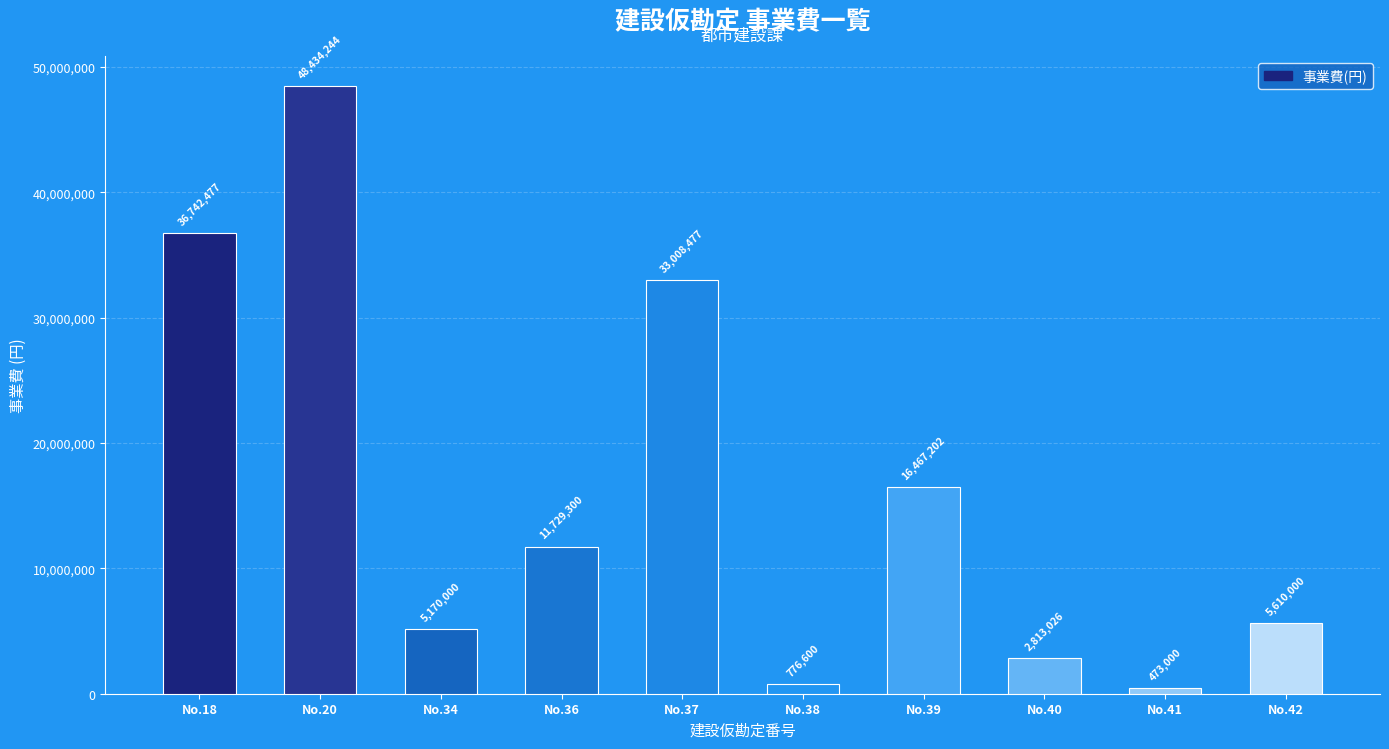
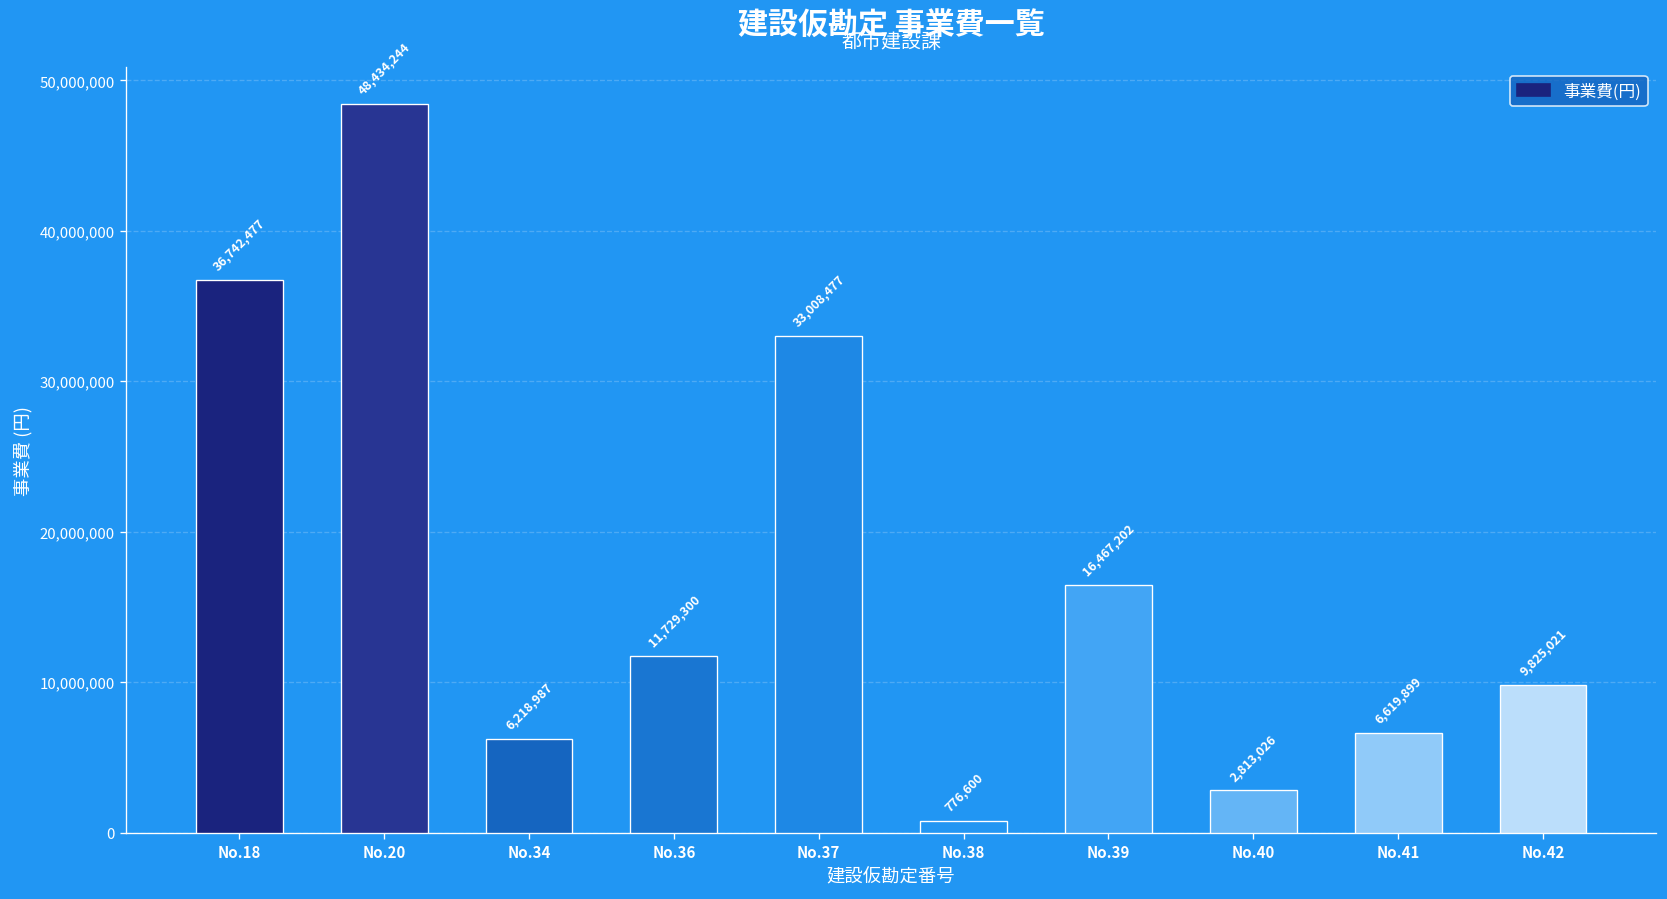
  {
    "No.18": "36,742,477",
    "No.20": "48,434,244",
-   "No.34": "5,170,000",
+   "No.34": "6,218,987",
    "No.36": "11,729,300",
    "No.37": "33,008,477",
    "No.38": "776,600",
    "No.39": "16,467,202",
    "No.40": "2,813,026",
-   "No.41": "473,000",
-   "No.42": "5,610,000"
+   "No.41": "6,619,899",
+   "No.42": "9,825,021"
  }
